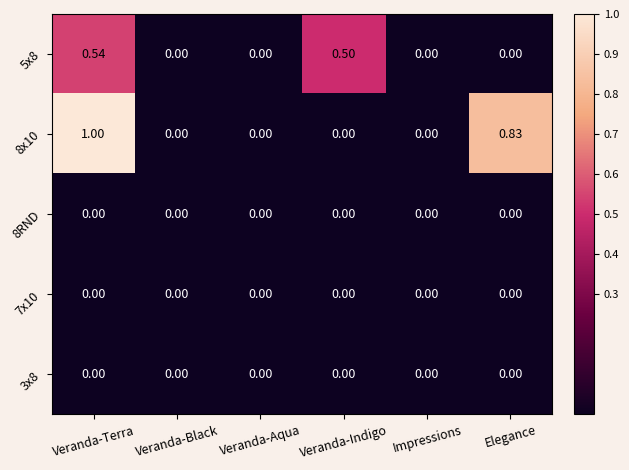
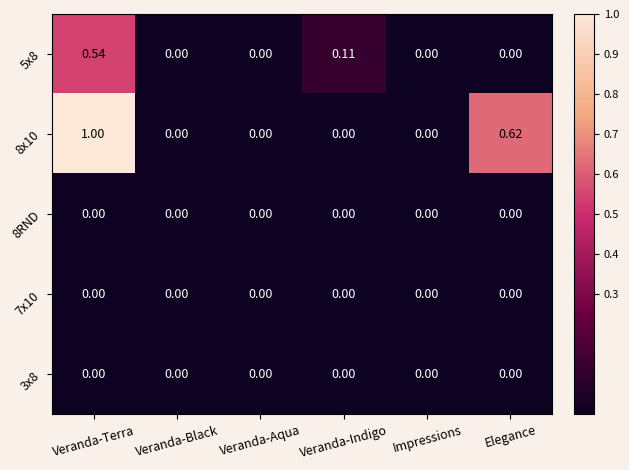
  {
    "5x8": {
      "Veranda-Terra": 0.54,
      "Veranda-Black": 0.00,
      "Veranda-Aqua": 0.00,
-     "Veranda-Indigo": 0.50,
+     "Veranda-Indigo": 0.11,
      "Impressions": 0.00,
      "Elegance": 0.00
    },
    "8x10": {
      "Veranda-Terra": 1.00,
      "Veranda-Black": 0.00,
      "Veranda-Aqua": 0.00,
      "Veranda-Indigo": 0.00,
      "Impressions": 0.00,
-     "Elegance": 0.83
+     "Elegance": 0.62
    },
    "8RND": {
      "Veranda-Terra": 0.00,
      "Veranda-Black": 0.00,
      "Veranda-Aqua": 0.00,
      "Veranda-Indigo": 0.00,
      "Impressions": 0.00,
      "Elegance": 0.00
    },
    "7x10": {
      "Veranda-Terra": 0.00,
      "Veranda-Black": 0.00,
      "Veranda-Aqua": 0.00,
      "Veranda-Indigo": 0.00,
      "Impressions": 0.00,
      "Elegance": 0.00
    },
    "3x8": {
      "Veranda-Terra": 0.00,
      "Veranda-Black": 0.00,
      "Veranda-Aqua": 0.00,
      "Veranda-Indigo": 0.00,
      "Impressions": 0.00,
      "Elegance": 0.00
    }
  }
